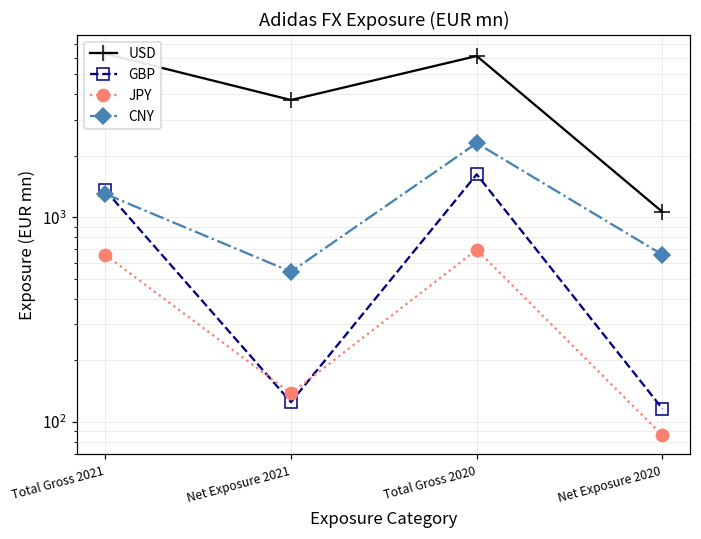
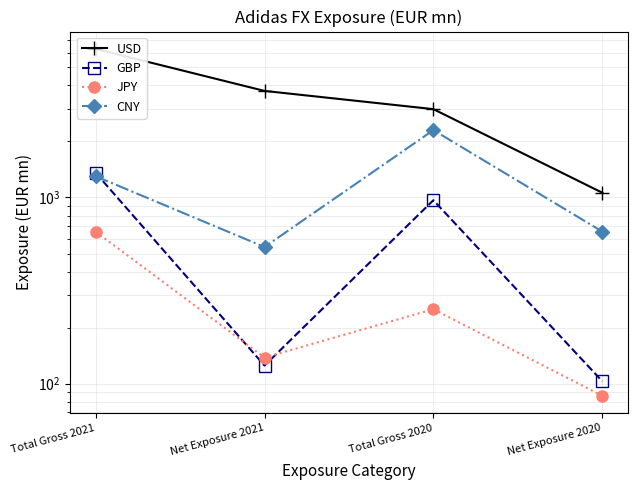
  {
    "USD": {
      "Net Exposure 2021": 3700,
-     "Total Gross 2020": 6100,
+     "Total Gross 2020": 3000,
      "Net Exposure 2020": 1100
    },
    "GBP": {
      "Total Gross 2021": 1400,
      "Net Exposure 2021": 130,
-     "Total Gross 2020": 1600,
-     "Net Exposure 2020": 120
+     "Total Gross 2020": 1000,
+     "Net Exposure 2020": 100
    },
    "JPY": {
      "Total Gross 2021": 660,
      "Net Exposure 2021": 140,
-     "Total Gross 2020": 690,
+     "Total Gross 2020": 250,
      "Net Exposure 2020": 90
    },
    "CNY": {
      "Total Gross 2021": 1300,
      "Net Exposure 2021": 540,
      "Total Gross 2020": 2300,
      "Net Exposure 2020": 660
    }
  }
